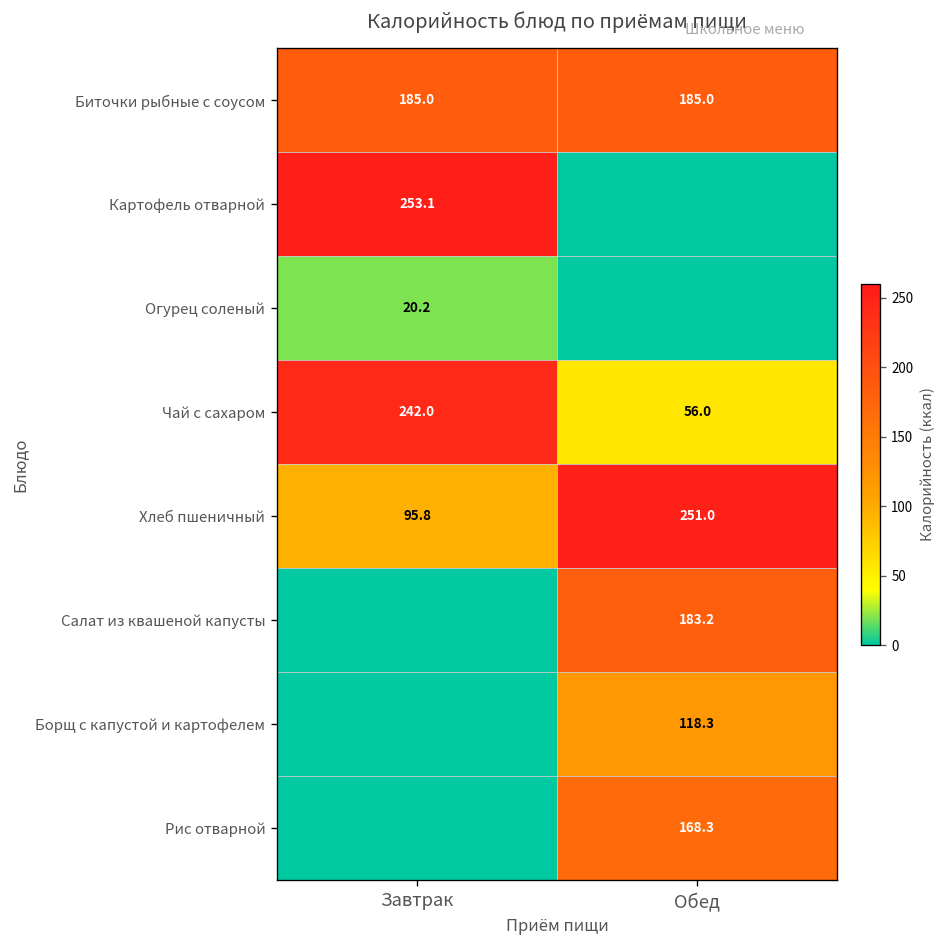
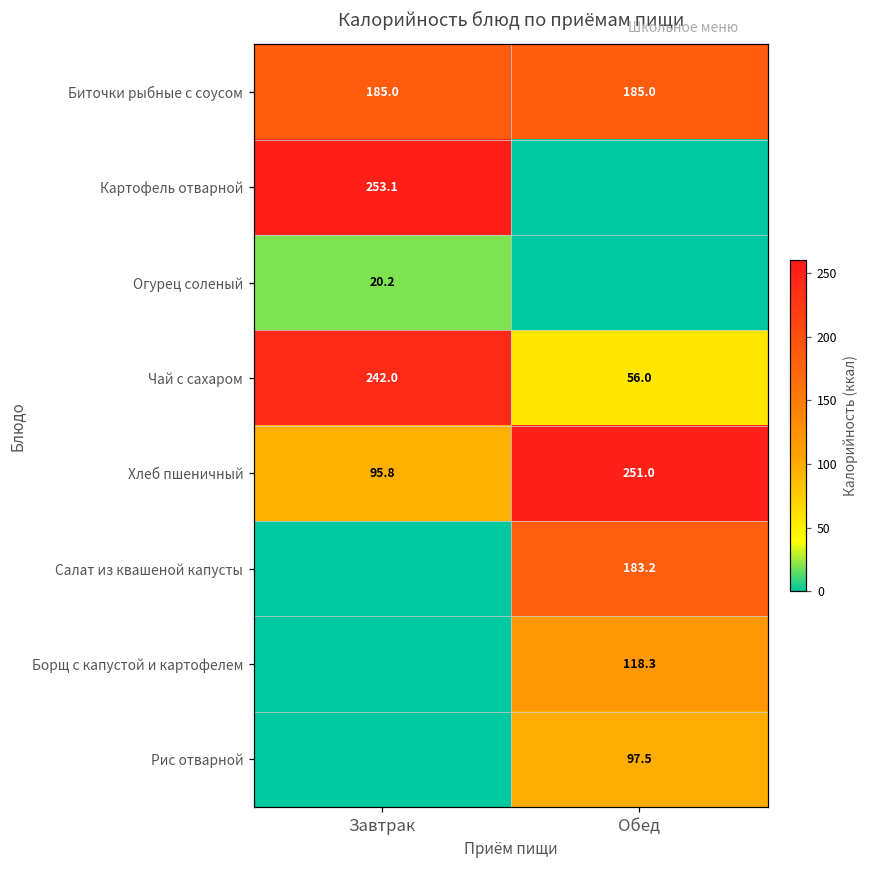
  {
    "Биточки рыбные с соусом": {
      "Завтрак": 185.0,
      "Обед": 185.0
    },
    "Картофель отварной": {
      "Завтрак": 253.1
    },
    "Огурец соленый": {
      "Завтрак": 20.2
    },
    "Чай с сахаром": {
      "Завтрак": 242.0,
      "Обед": 56.0
    },
    "Хлеб пшеничный": {
      "Завтрак": 95.8,
      "Обед": 251.0
    },
    "Салат из квашеной капусты": {
      "Обед": 183.2
    },
    "Борщ с капустой и картофелем": {
      "Обед": 118.3
    },
    "Рис отварной": {
-     "Обед": 168.3
+     "Обед": 97.5
    }
  }
